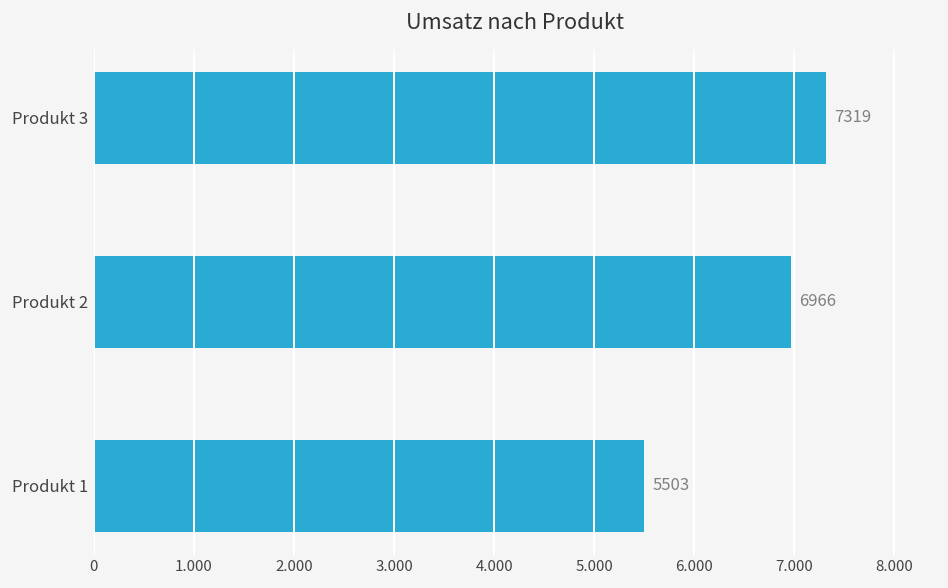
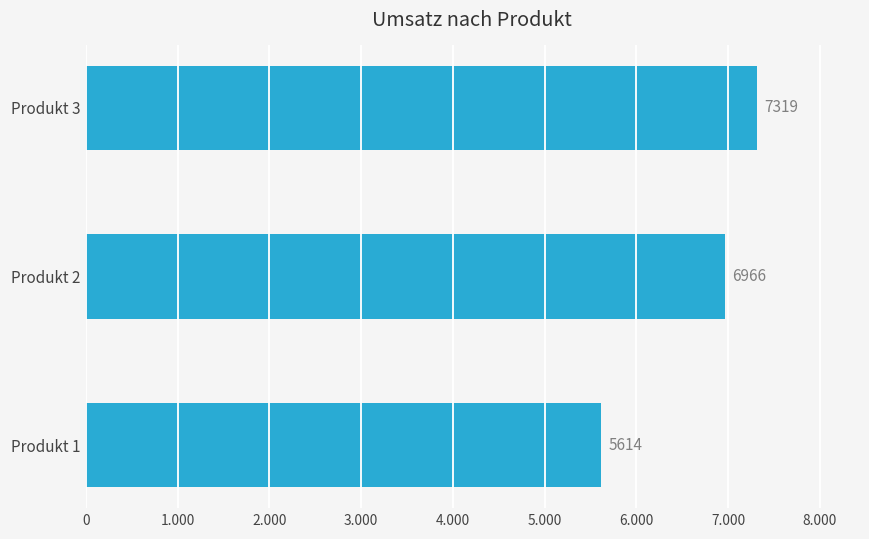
  {
    "Produkt 3": 7319,
    "Produkt 2": 6966,
-   "Produkt 1": 5503
+   "Produkt 1": 5614
  }
